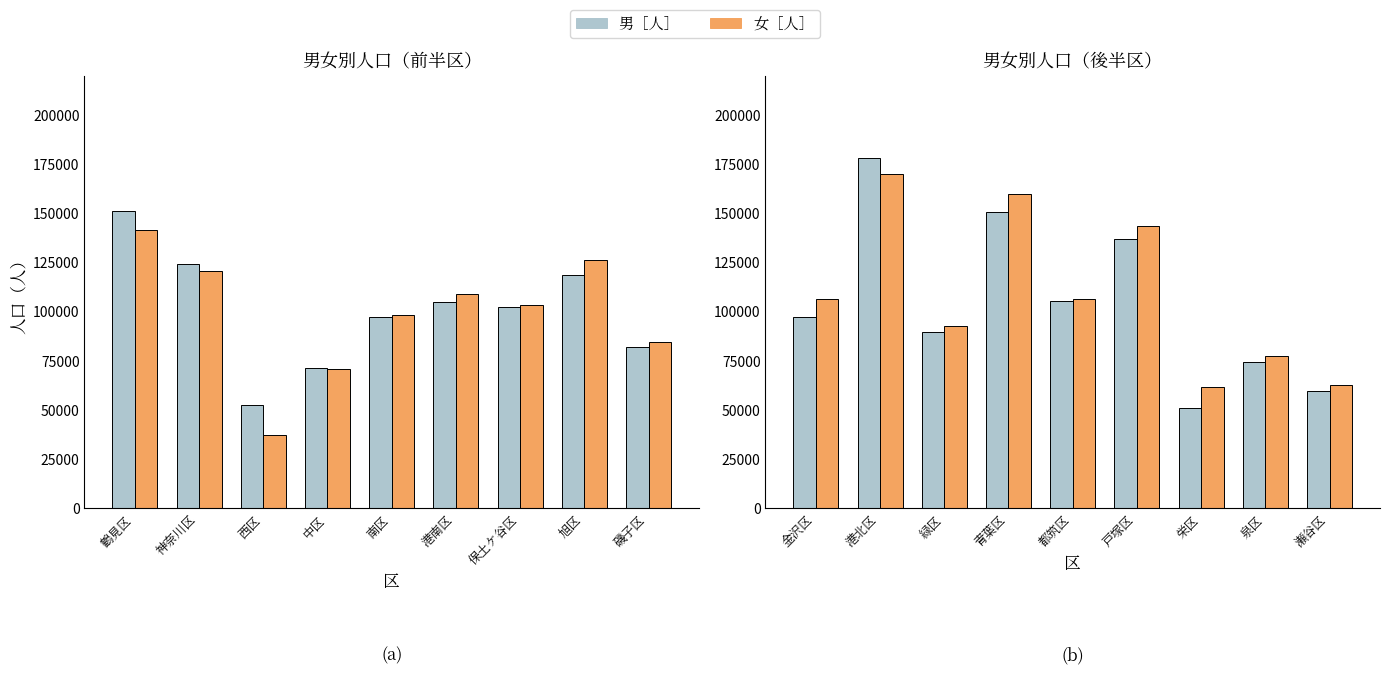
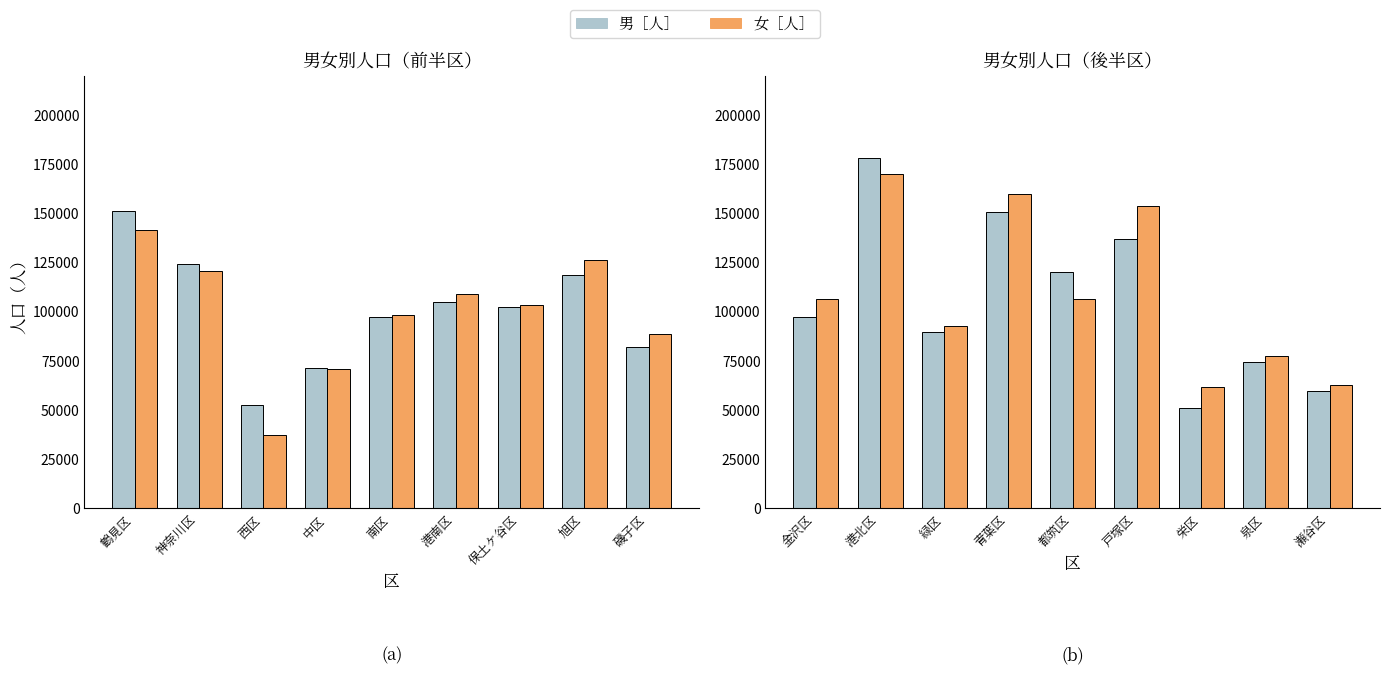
  {
    "男女別人口（前半区）": {
      "男［人］": {
        "鶴見区": 151000,
        "神奈川区": 124000,
        "西区": 52000,
        "中区": 71000,
        "南区": 98000,
        "港南区": 105000,
        "保土ケ谷区": 102000,
        "旭区": 119000,
        "磯子区": 82000
      },
      "女［人］": {
        "鶴見区": 142000,
        "神奈川区": 121000,
        "西区": 37000,
        "中区": 71000,
        "南区": 98000,
        "港南区": 109000,
        "保土ケ谷区": 103000,
        "旭区": 127000,
-       "磯子区": 85000
+       "磯子区": 89000
      }
    },
    "男女別人口（後半区）": {
      "男［人］": {
        "金沢区": 97000,
        "港北区": 178000,
        "緑区": 90000,
        "青葉区": 150000,
-       "都筑区": 106000,
+       "都筑区": 120000,
        "戸塚区": 137000,
        "栄区": 51000,
        "泉区": 74000,
        "瀬谷区": 60000
      },
      "女［人］": {
        "金沢区": 106000,
        "港北区": 170000,
        "緑区": 93000,
        "青葉区": 160000,
        "都筑区": 107000,
-       "戸塚区": 143000,
+       "戸塚区": 153000,
        "栄区": 61000,
        "泉区": 78000,
        "瀬谷区": 63000
      }
    }
  }
